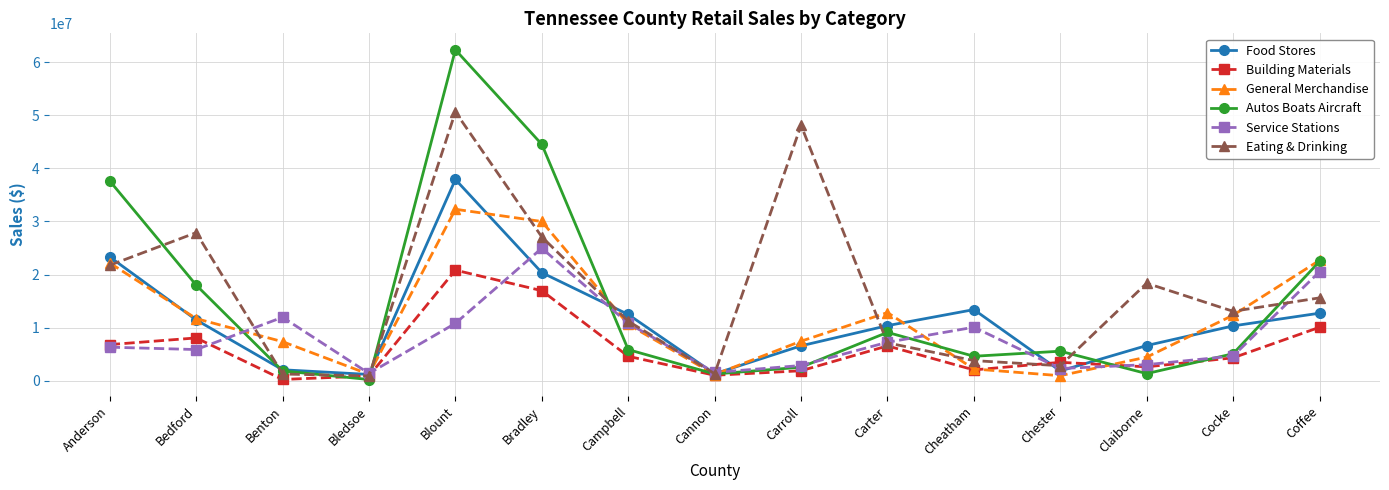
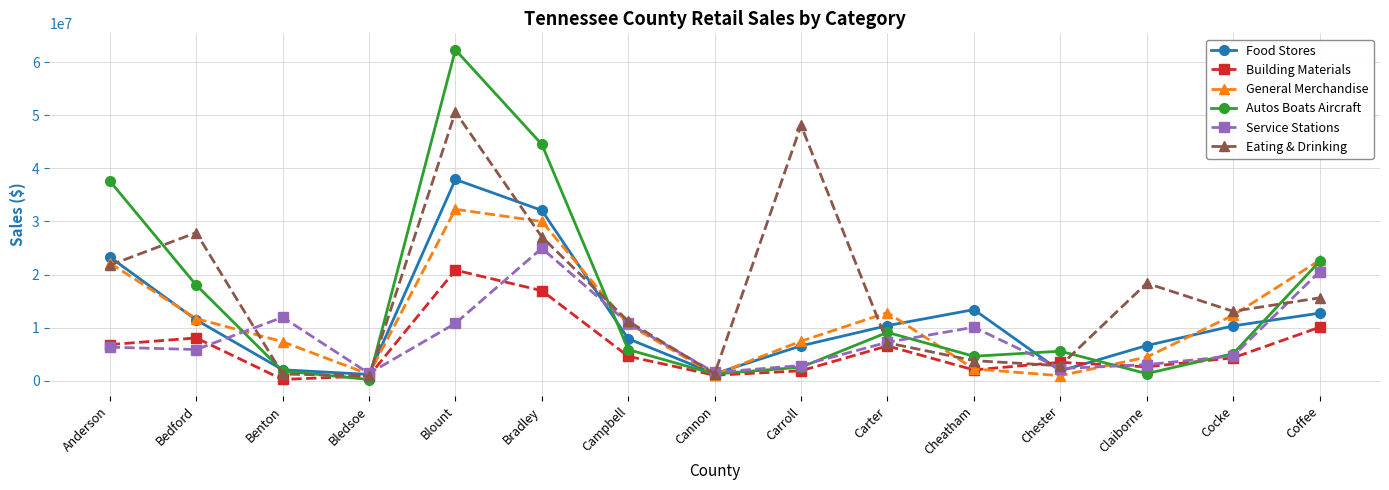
  {
    "Food Stores": {
      "Anderson": 23000000,
      "Blount": 38000000,
-     "Bradley": 20000000,
-     "Campbell": 12000000,
+     "Bradley": 32000000,
+     "Campbell": 8000000,
      "Carroll": 7000000,
      "Carter": 10000000,
      "Cheatham": 13000000,
      "Claiborne": 7000000,
      "Cocke": 10000000,
      "Coffee": 13000000
    },
    "Building Materials": {
      "Anderson": 7000000,
      "Bedford": 8000000,
      "Benton": 0,
      "Blount": 21000000,
      "Bradley": 17000000,
      "Campbell": 5000000,
      "Carroll": 2000000,
      "Carter": 7000000,
      "Chester": 3000000,
      "Coffee": 10000000
    },
    "General Merchandise": {
      "Benton": 7000000,
      "Blount": 32000000,
      "Bradley": 30000000,
      "Carroll": 7000000,
      "Carter": 13000000,
      "Chester": 1000000,
      "Claiborne": 4000000,
      "Cocke": 12000000
    },
    "Autos Boats Aircraft": {
      "Anderson": 38000000,
      "Bedford": 18000000,
      "Bledsoe": 0,
      "Blount": 62000000,
      "Bradley": 45000000,
      "Campbell": 6000000,
      "Carter": 9000000,
      "Cheatham": 5000000,
      "Chester": 6000000,
      "Claiborne": 1000000
    },
    "Service Stations": {
      "Anderson": 6000000,
      "Bedford": 6000000,
      "Benton": 12000000,
      "Blount": 11000000,
      "Bradley": 25000000,
      "Cheatham": 10000000,
      "Coffee": 21000000
    },
    "Eating & Drinking": {
      "Bedford": 28000000,
      "Benton": 1000000,
      "Blount": 51000000,
      "Bradley": 27000000,
      "Carroll": 48000000,
      "Cheatham": 4000000,
      "Chester": 3000000,
      "Claiborne": 18000000,
      "Cocke": 13000000,
      "Coffee": 16000000
    }
  }
